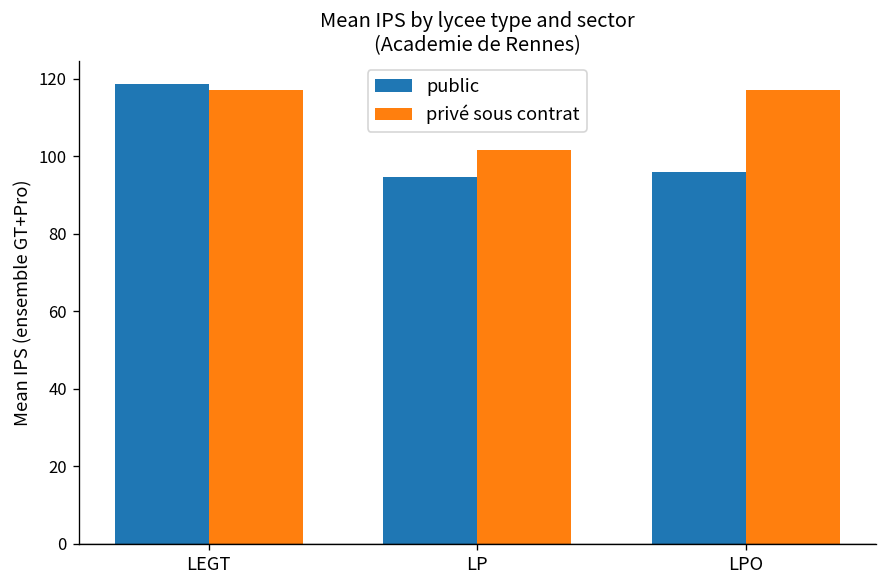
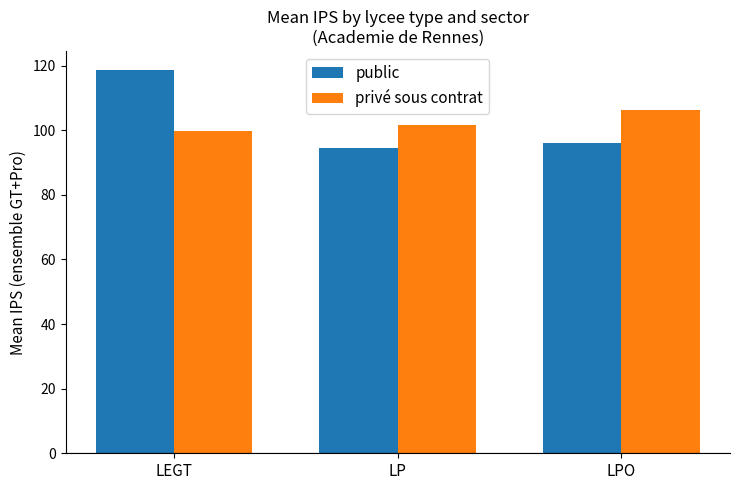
  {
    "public": {
      "LEGT": 119,
      "LP": 95,
      "LPO": 96
    },
    "privé sous contrat": {
-     "LEGT": 117,
+     "LEGT": 100,
      "LP": 102,
-     "LPO": 117
+     "LPO": 106
    }
  }
